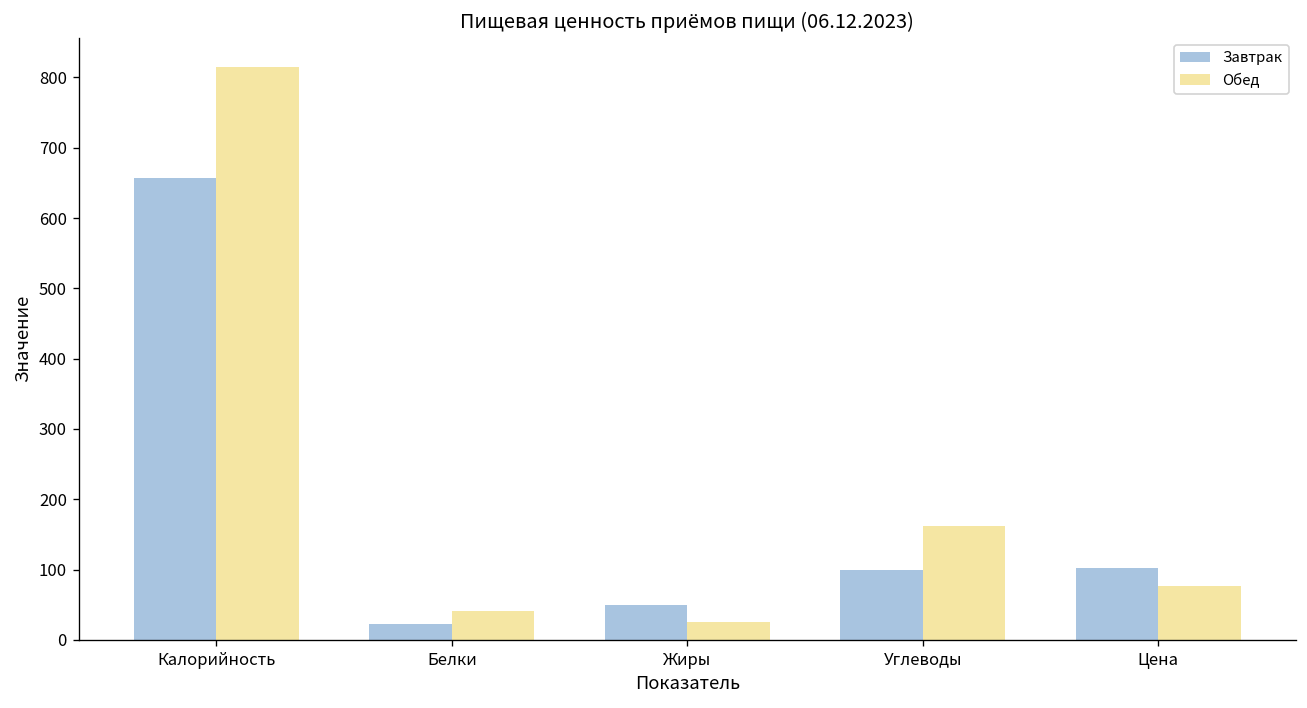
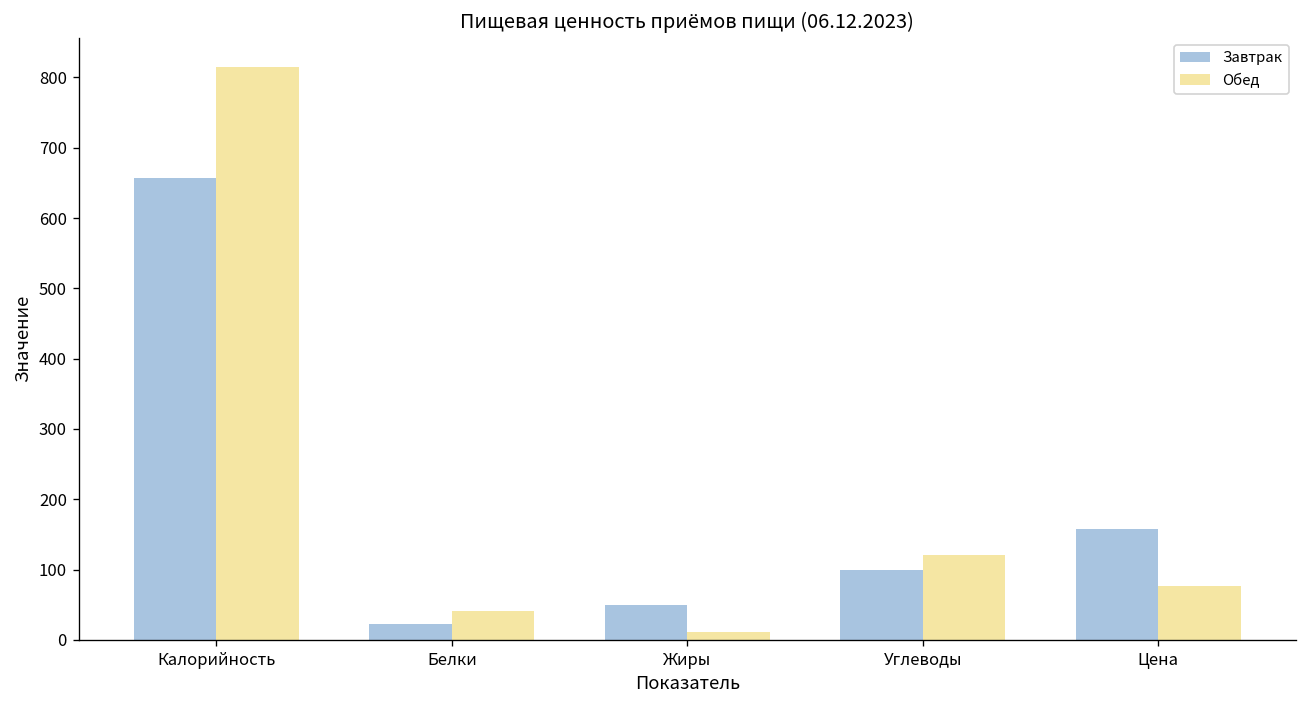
  {
    "Завтрак": {
      "Калорийность": 660,
      "Белки": 20,
      "Жиры": 50,
      "Углеводы": 100,
-     "Цена": 100
+     "Цена": 160
    },
    "Обед": {
      "Калорийность": 820,
      "Белки": 40,
-     "Жиры": 30,
-     "Углеводы": 160,
+     "Жиры": 10,
+     "Углеводы": 120,
      "Цена": 80
    }
  }
